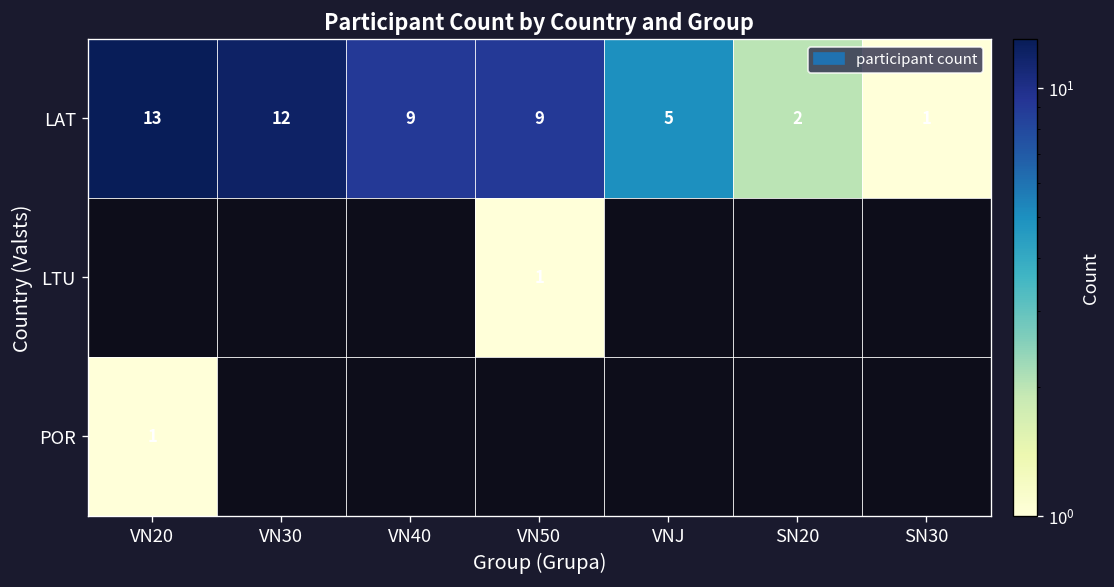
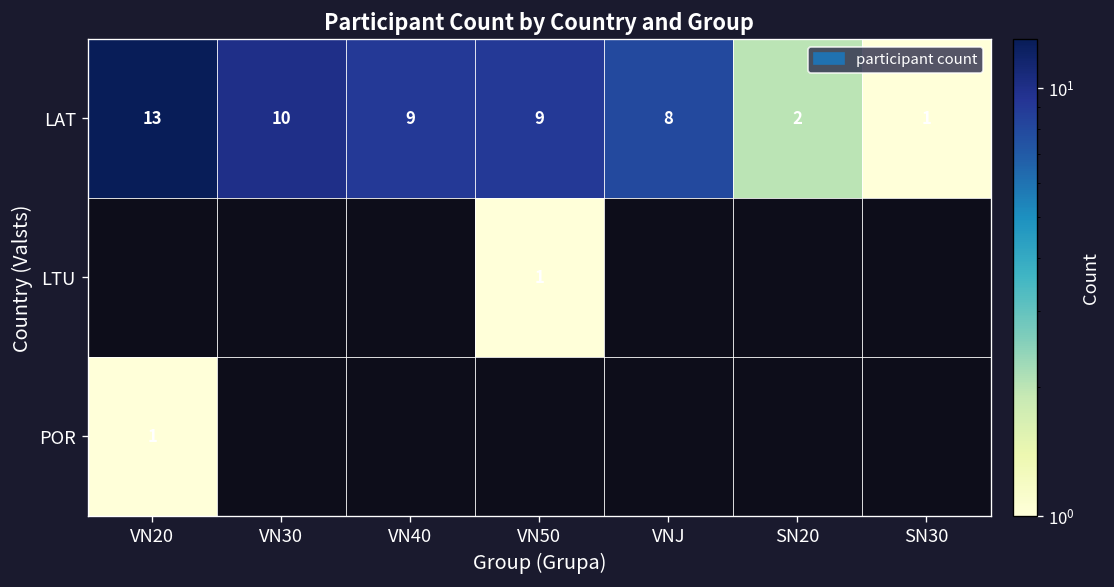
  {
    "LAT": {
      "VN20": 13,
-     "VN30": 12,
+     "VN30": 10,
      "VN40": 9,
      "VN50": 9,
-     "VNJ": 5,
+     "VNJ": 8,
      "SN20": 2
    }
  }
